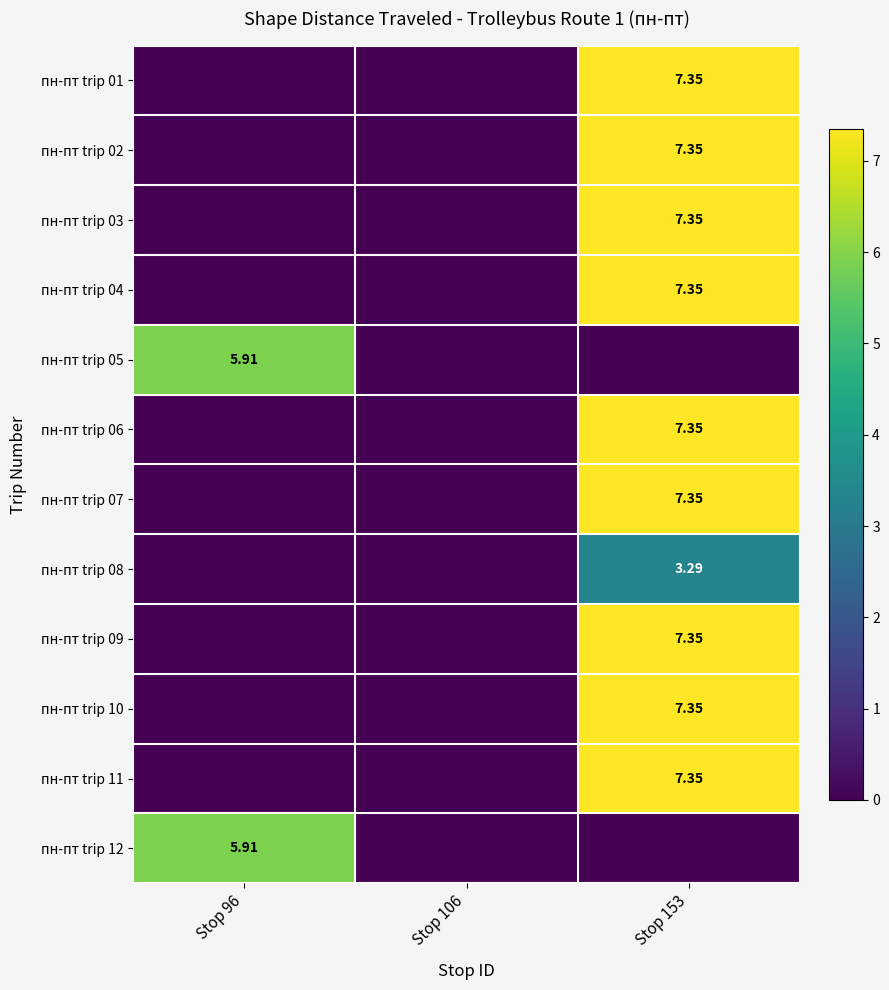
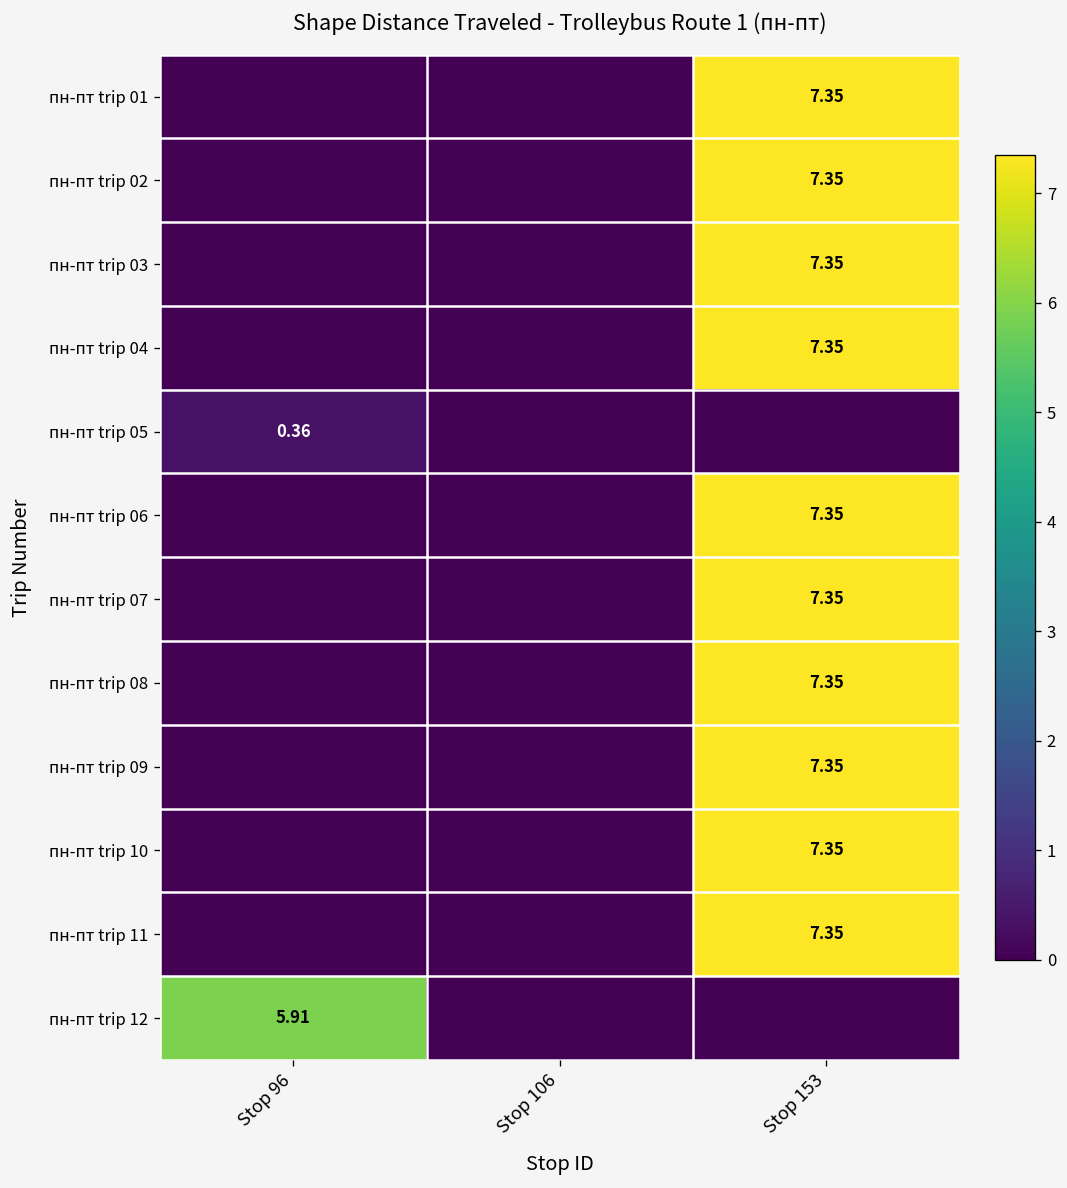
  {
    "пн-пт trip 01": {
      "Stop 153": 7.35
    },
    "пн-пт trip 02": {
      "Stop 153": 7.35
    },
    "пн-пт trip 03": {
      "Stop 153": 7.35
    },
    "пн-пт trip 04": {
      "Stop 153": 7.35
    },
    "пн-пт trip 05": {
-     "Stop 96": 5.91
+     "Stop 96": 0.36
    },
    "пн-пт trip 06": {
      "Stop 153": 7.35
    },
    "пн-пт trip 07": {
      "Stop 153": 7.35
    },
    "пн-пт trip 08": {
-     "Stop 153": 3.29
+     "Stop 153": 7.35
    },
    "пн-пт trip 09": {
      "Stop 153": 7.35
    },
    "пн-пт trip 10": {
      "Stop 153": 7.35
    },
    "пн-пт trip 11": {
      "Stop 153": 7.35
    },
    "пн-пт trip 12": {
      "Stop 96": 5.91
    }
  }
